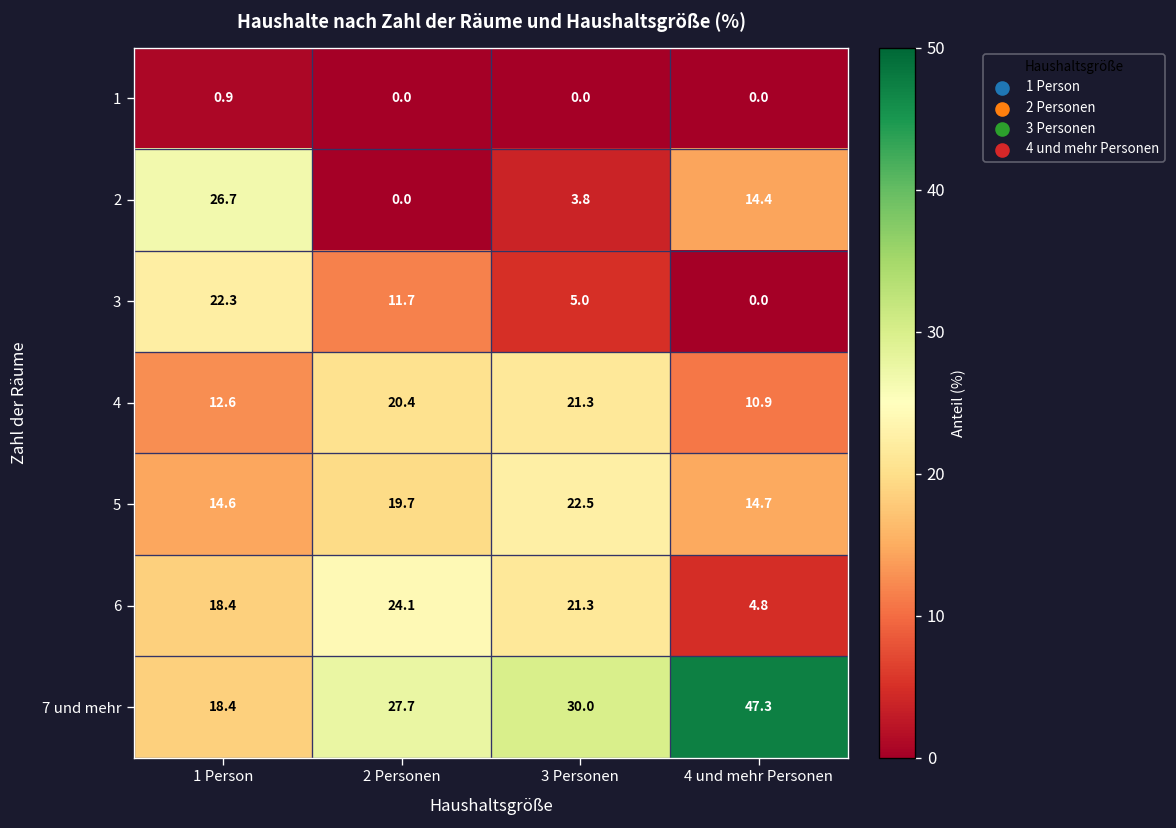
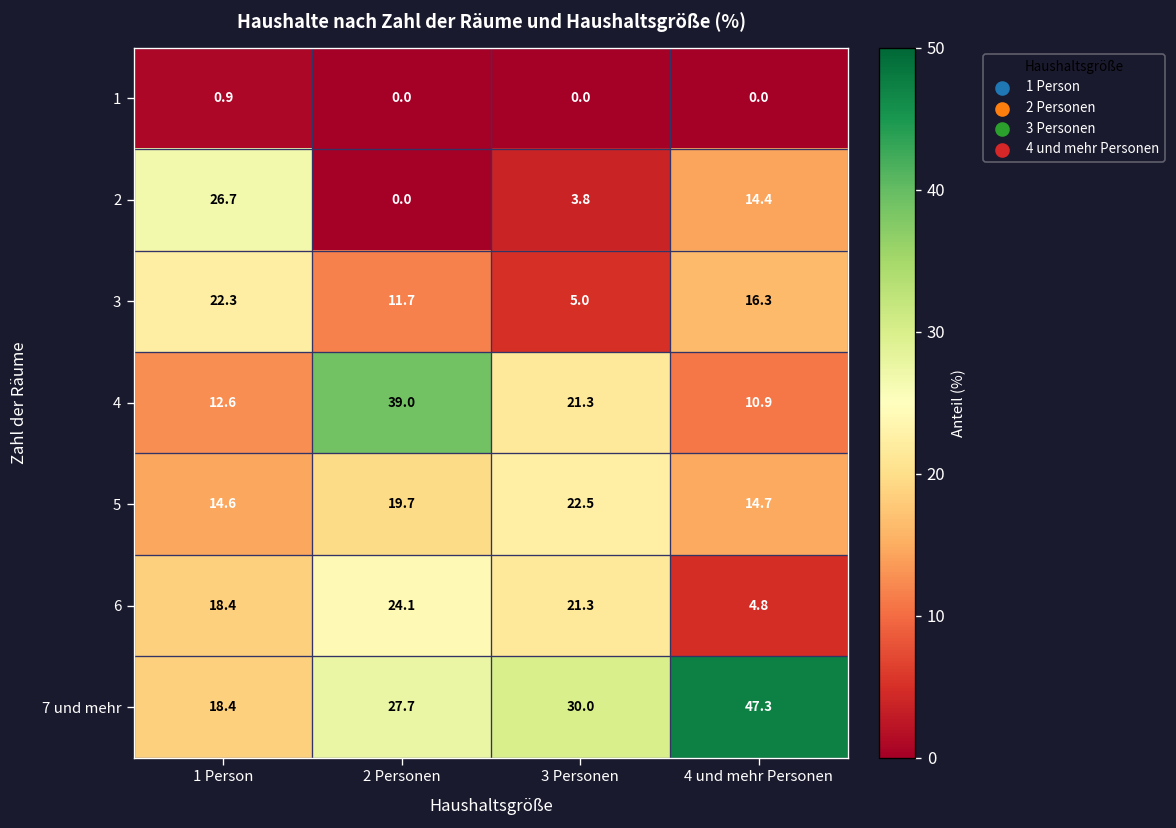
  {
    "1": {
      "1 Person": 0.9,
      "2 Personen": 0.0,
      "3 Personen": 0.0,
      "4 und mehr Personen": 0.0
    },
    "2": {
      "1 Person": 26.7,
      "2 Personen": 0.0,
      "3 Personen": 3.8,
      "4 und mehr Personen": 14.4
    },
    "3": {
      "1 Person": 22.3,
      "2 Personen": 11.7,
      "3 Personen": 5.0,
-     "4 und mehr Personen": 0.0
+     "4 und mehr Personen": 16.3
    },
    "4": {
      "1 Person": 12.6,
-     "2 Personen": 20.4,
+     "2 Personen": 39.0,
      "3 Personen": 21.3,
      "4 und mehr Personen": 10.9
    },
    "5": {
      "1 Person": 14.6,
      "2 Personen": 19.7,
      "3 Personen": 22.5,
      "4 und mehr Personen": 14.7
    },
    "6": {
      "1 Person": 18.4,
      "2 Personen": 24.1,
      "3 Personen": 21.3,
      "4 und mehr Personen": 4.8
    },
    "7 und mehr": {
      "1 Person": 18.4,
      "2 Personen": 27.7,
      "3 Personen": 30.0,
      "4 und mehr Personen": 47.3
    }
  }
